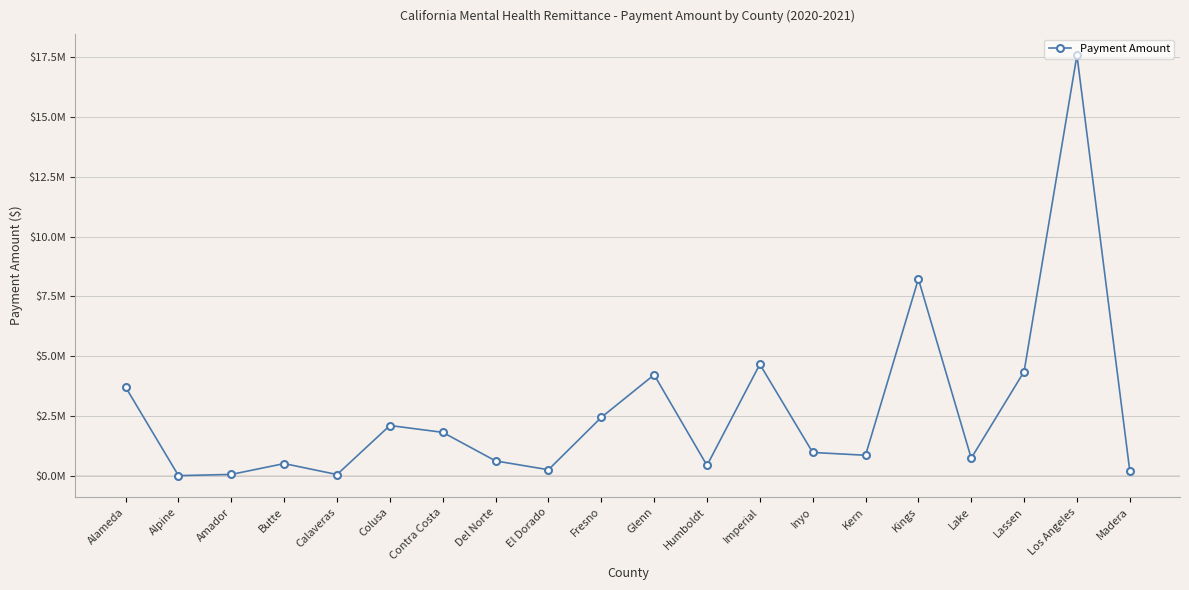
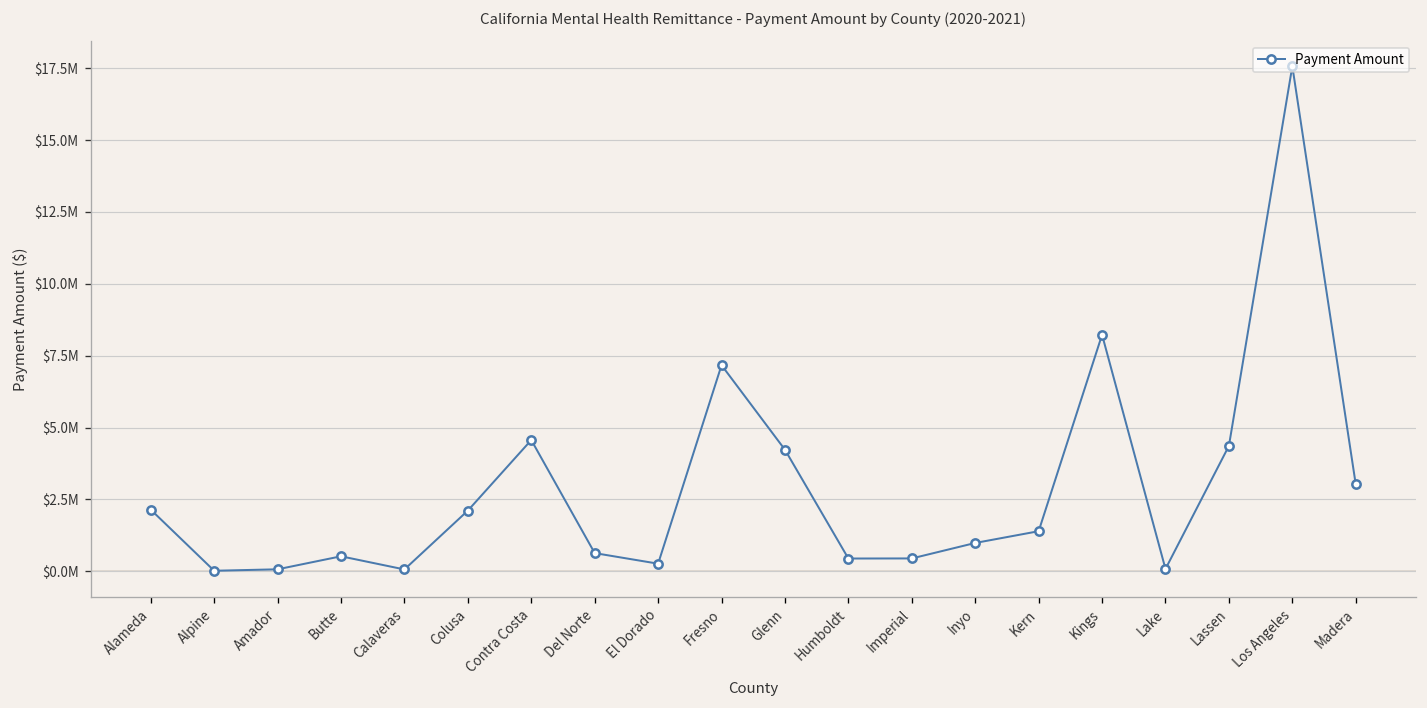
  {
-   "Alameda": "$3700000",
+   "Alameda": "$2100000",
    "Alpine": "$0",
    "Amador": "$100000",
    "Butte": "$500000",
    "Calaveras": "$100000",
    "Colusa": "$2100000",
-   "Contra Costa": "$1800000",
+   "Contra Costa": "$4600000",
    "Del Norte": "$600000",
    "El Dorado": "$300000",
-   "Fresno": "$2400000",
+   "Fresno": "$7200000",
    "Glenn": "$4200000",
    "Humboldt": "$400000",
-   "Imperial": "$4700000",
+   "Imperial": "$400000",
    "Inyo": "$1000000",
-   "Kern": "$900000",
+   "Kern": "$1400000",
    "Kings": "$8200000",
-   "Lake": "$700000",
+   "Lake": "$100000",
    "Lassen": "$4400000",
-   "Madera": "$200000"
+   "Madera": "$3000000"
  }
